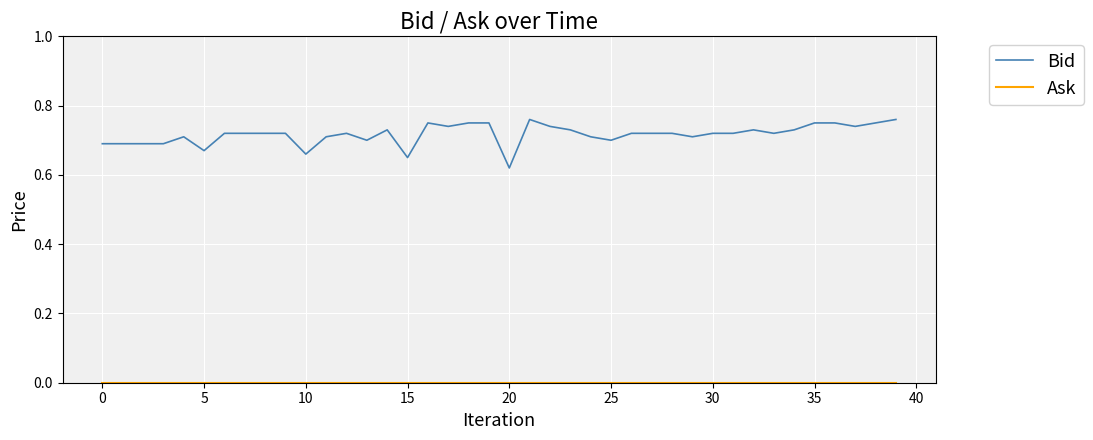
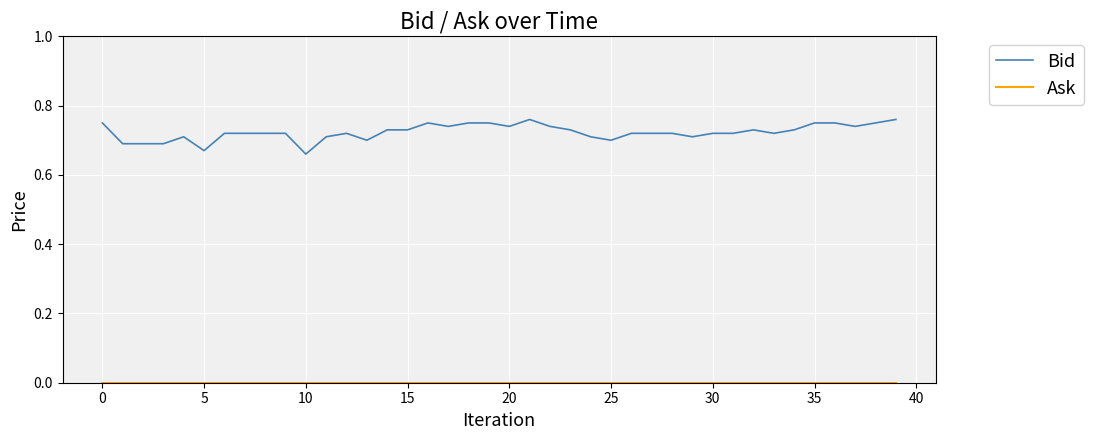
  {
    "Bid": {
-     "0": 0.69,
+     "0": 0.75,
      "5": 0.67,
      "10": 0.66,
-     "15": 0.65,
-     "20": 0.62,
+     "15": 0.73,
+     "20": 0.74,
      "25": 0.70,
      "30": 0.72,
      "35": 0.75
    },
    "Ask": {
      "0": 0.00,
      "5": 0.00,
      "10": 0.00,
      "15": 0.00,
      "20": 0.00,
      "25": 0.00,
      "30": 0.00,
      "35": 0.00
    }
  }
